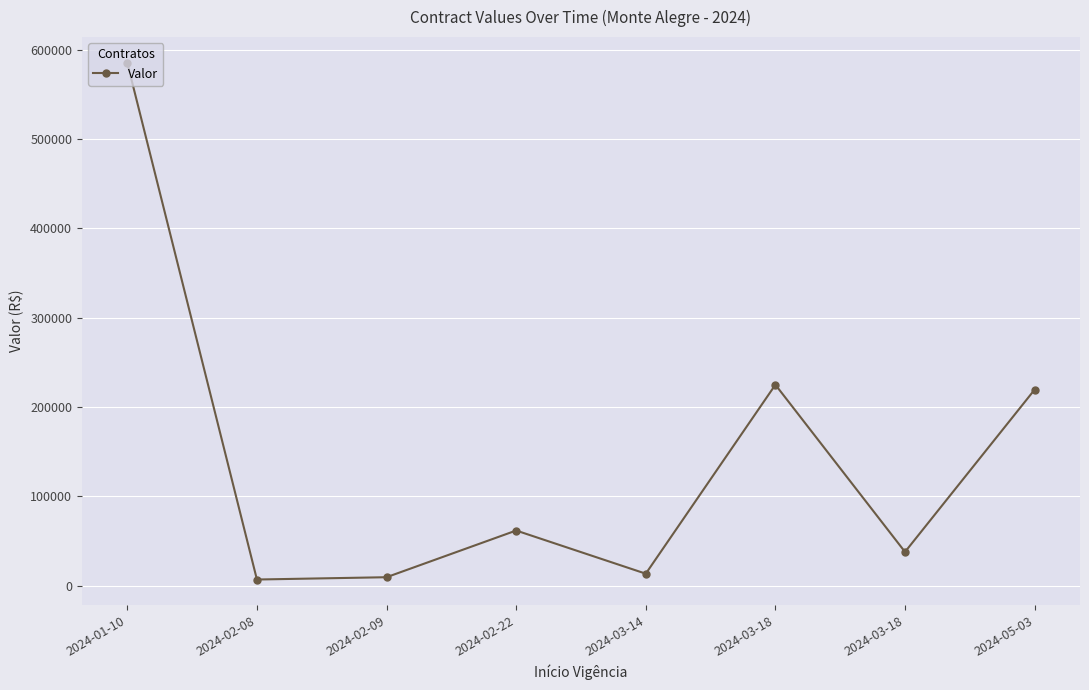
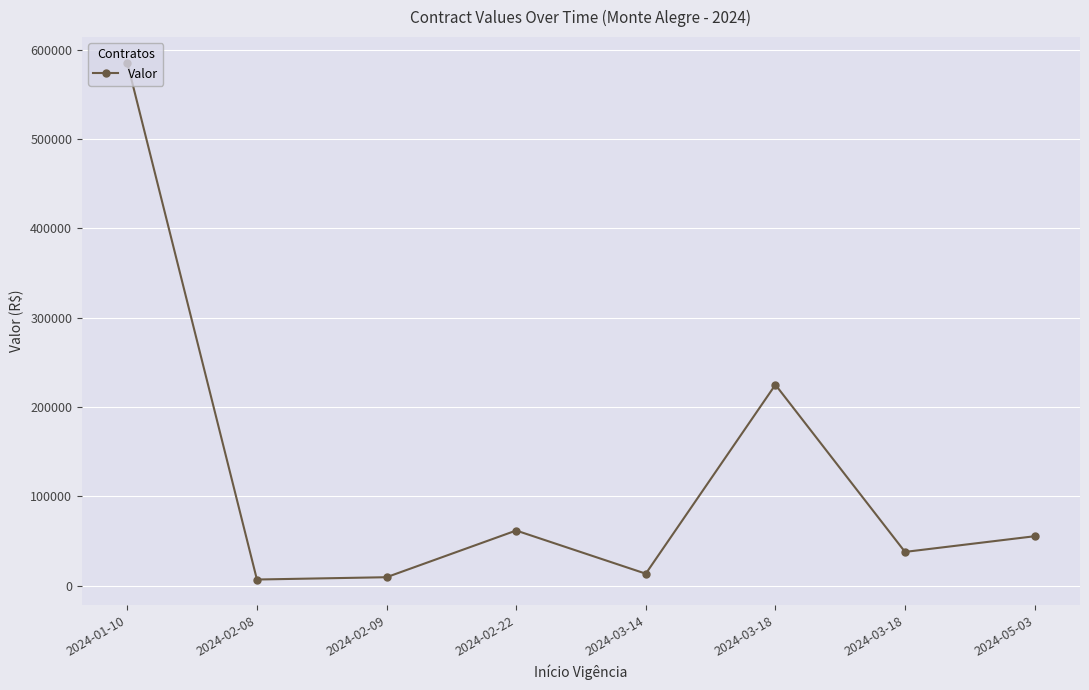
  {
    "2024-02-08": 10000,
    "2024-02-09": 10000,
    "2024-02-22": 60000,
    "2024-03-14": 10000,
-   "2024-05-03": 220000
+   "2024-05-03": 60000
  }
